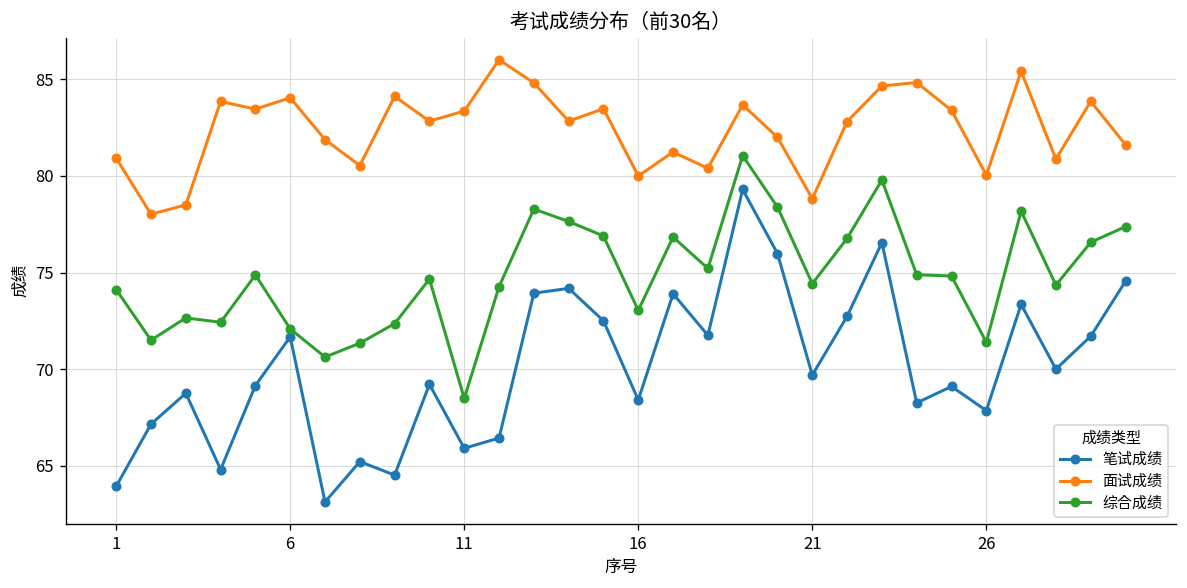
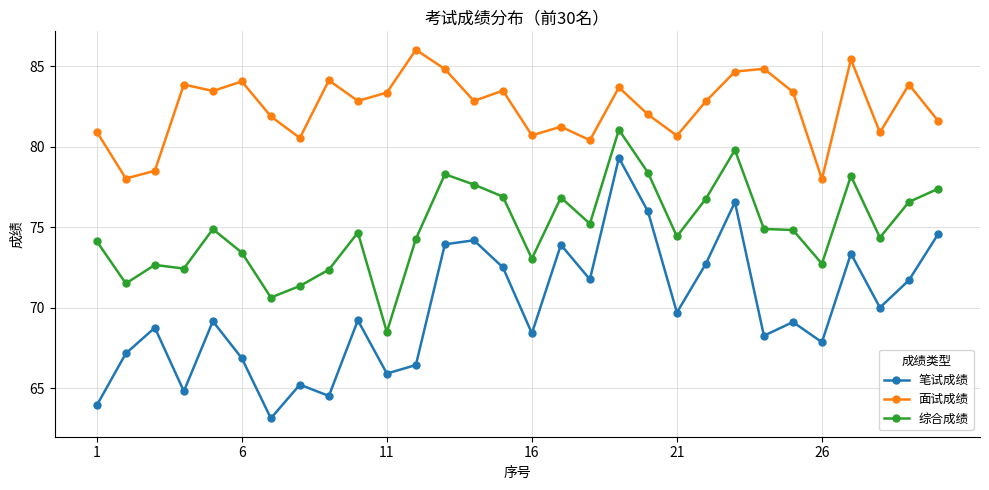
  {
    "笔试成绩": {
      "1": 63.9,
-     "6": 71.7,
+     "6": 66.9,
      "11": 65.9,
      "16": 68.4,
      "21": 69.7,
      "26": 67.9
    },
    "面试成绩": {
      "1": 80.9,
      "6": 84.1,
      "11": 83.4,
-     "16": 80.0,
-     "21": 78.8,
-     "26": 80.0
+     "16": 80.7,
+     "21": 80.7,
+     "26": 78.0
    },
    "综合成绩": {
      "1": 74.1,
-     "6": 72.1,
+     "6": 73.4,
      "11": 68.5,
      "16": 73.0,
      "21": 74.4,
-     "26": 71.4
+     "26": 72.7
    }
  }
